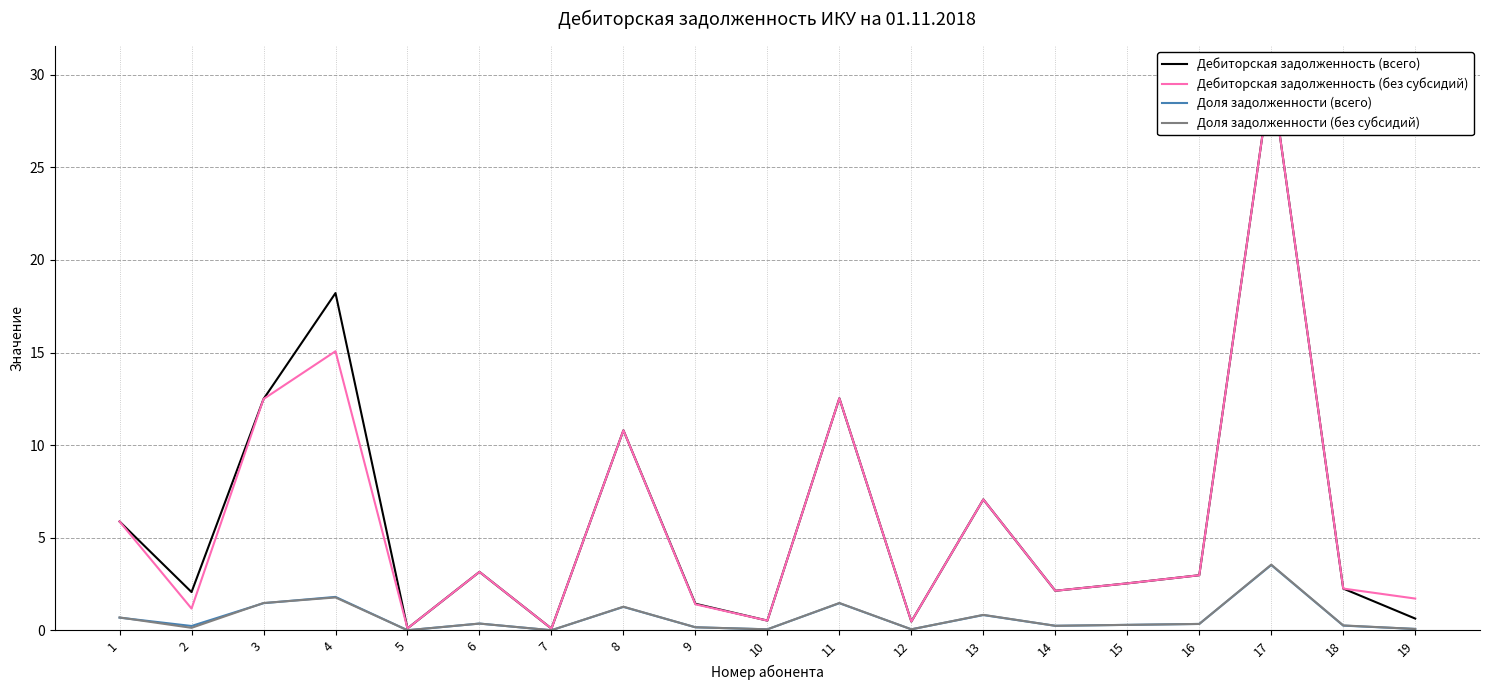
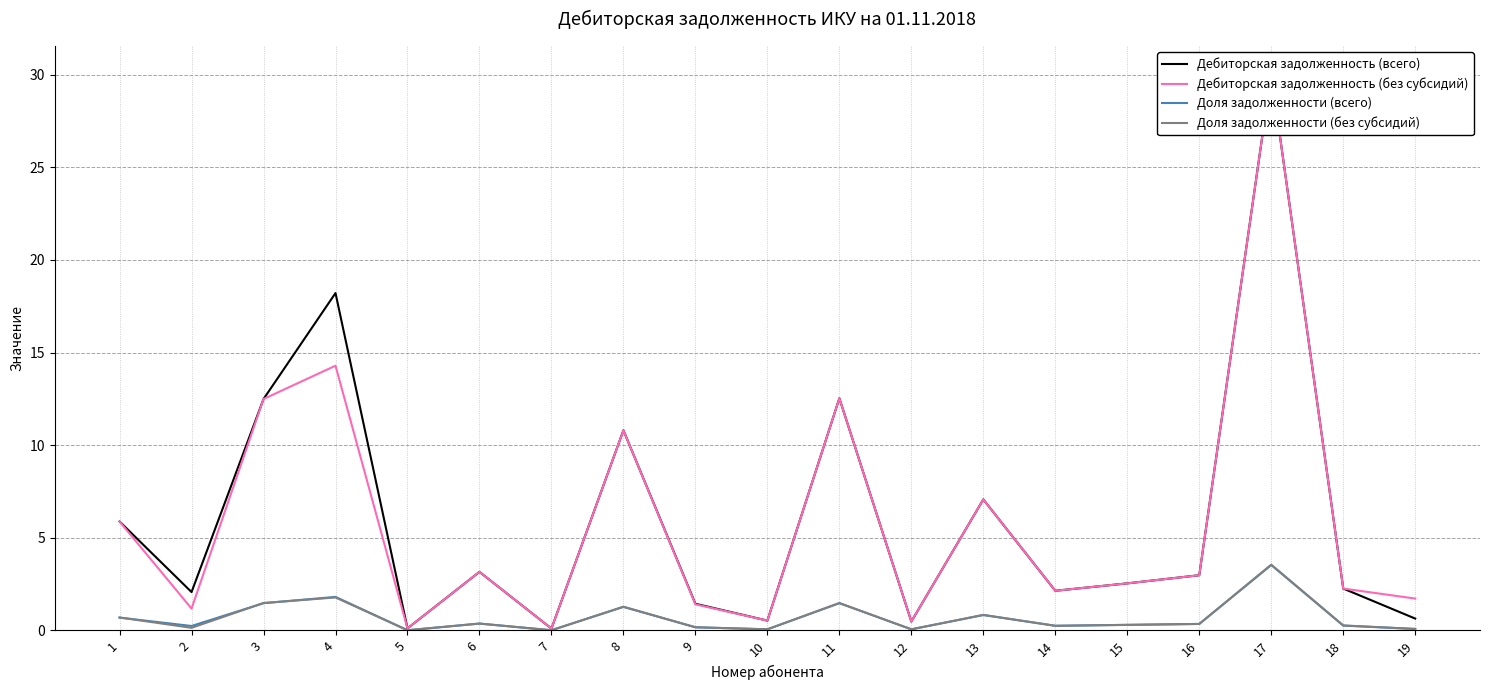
  {
    "Дебиторская задолженность (всего)": {
      "2": 2.1,
      "4": 18.2,
      "19": 0.6
    },
    "Дебиторская задолженность (без субсидий)": {
      "2": 1.2,
-     "4": 15.1,
+     "4": 14.3,
      "19": 1.7
    }
  }
